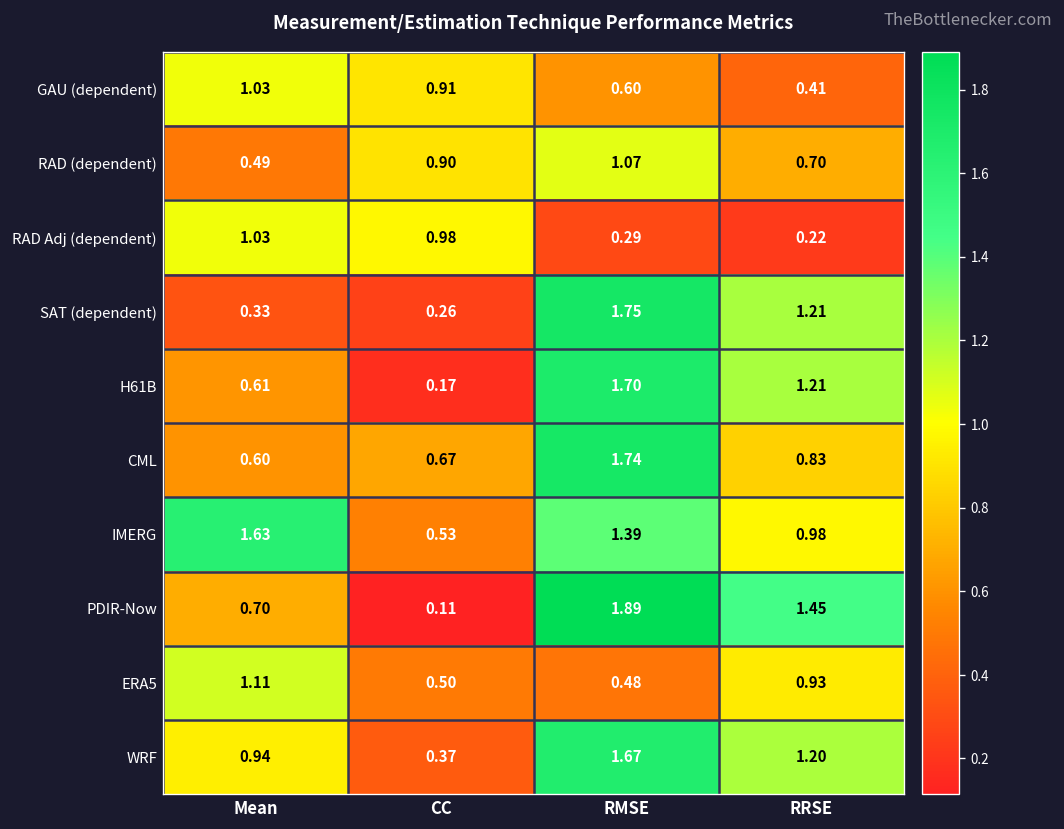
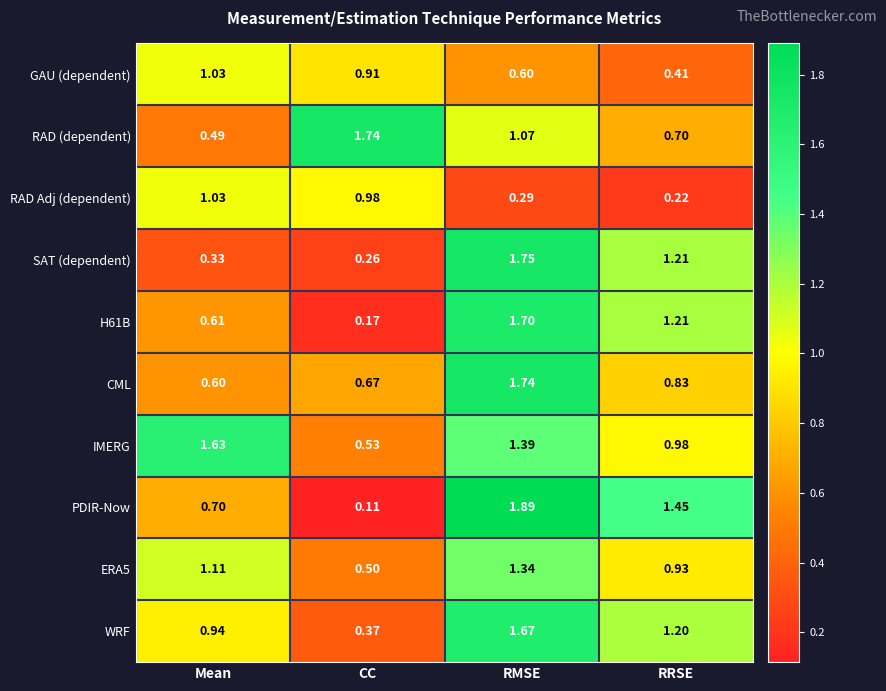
  {
    "GAU (dependent)": {
      "Mean": 1.03,
      "CC": 0.91,
      "RMSE": 0.60,
      "RRSE": 0.41
    },
    "RAD (dependent)": {
      "Mean": 0.49,
-     "CC": 0.90,
+     "CC": 1.74,
      "RMSE": 1.07,
      "RRSE": 0.70
    },
    "RAD Adj (dependent)": {
      "Mean": 1.03,
      "CC": 0.98,
      "RMSE": 0.29,
      "RRSE": 0.22
    },
    "SAT (dependent)": {
      "Mean": 0.33,
      "CC": 0.26,
      "RMSE": 1.75,
      "RRSE": 1.21
    },
    "H61B": {
      "Mean": 0.61,
      "CC": 0.17,
      "RMSE": 1.70,
      "RRSE": 1.21
    },
    "CML": {
      "Mean": 0.60,
      "CC": 0.67,
      "RMSE": 1.74,
      "RRSE": 0.83
    },
    "IMERG": {
      "Mean": 1.63,
      "CC": 0.53,
      "RMSE": 1.39,
      "RRSE": 0.98
    },
    "PDIR-Now": {
      "Mean": 0.70,
      "CC": 0.11,
      "RMSE": 1.89,
      "RRSE": 1.45
    },
    "ERA5": {
      "Mean": 1.11,
      "CC": 0.50,
-     "RMSE": 0.48,
+     "RMSE": 1.34,
      "RRSE": 0.93
    },
    "WRF": {
      "Mean": 0.94,
      "CC": 0.37,
      "RMSE": 1.67,
      "RRSE": 1.20
    }
  }
